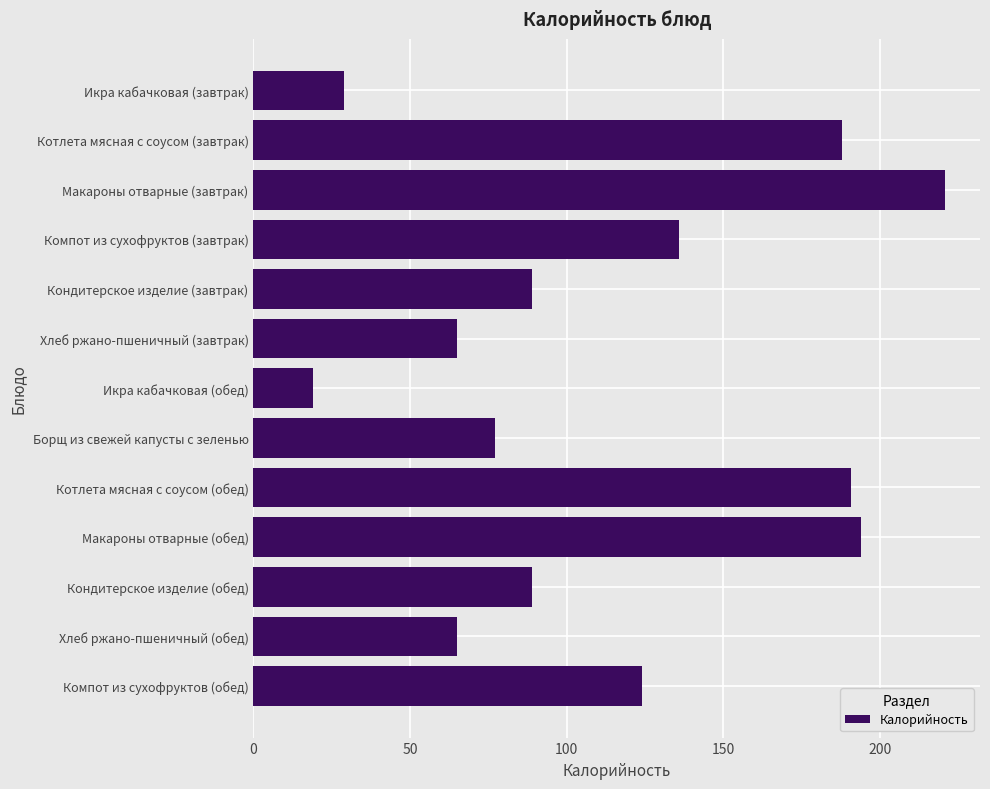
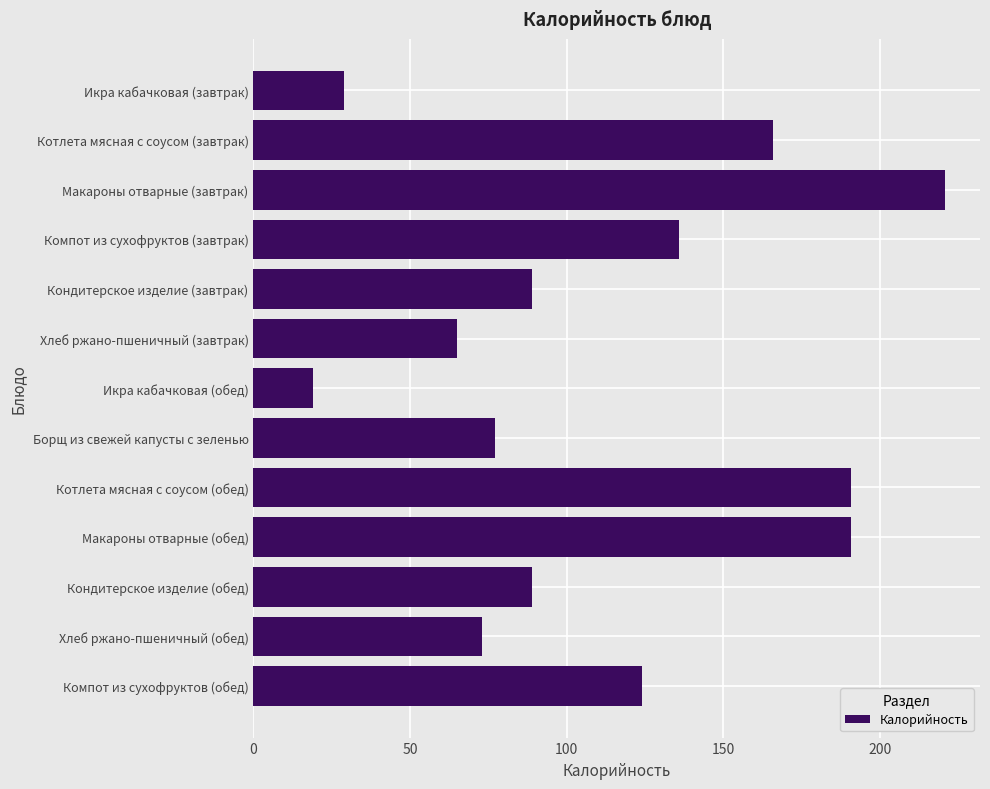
  {
    "Икра кабачковая (завтрак)": 29,
-   "Котлета мясная с соусом (завтрак)": 188,
+   "Котлета мясная с соусом (завтрак)": 166,
    "Макароны отварные (завтрак)": 221,
    "Компот из сухофруктов (завтрак)": 136,
    "Кондитерское изделие (завтрак)": 89,
    "Хлеб ржано-пшеничный (завтрак)": 65,
    "Икра кабачковая (обед)": 19,
    "Борщ из свежей капусты с зеленью": 77,
    "Котлета мясная с соусом (обед)": 191,
-   "Макароны отварные (обед)": 194,
+   "Макароны отварные (обед)": 191,
    "Кондитерское изделие (обед)": 89,
-   "Хлеб ржано-пшеничный (обед)": 65,
+   "Хлеб ржано-пшеничный (обед)": 73,
    "Компот из сухофруктов (обед)": 124
  }
